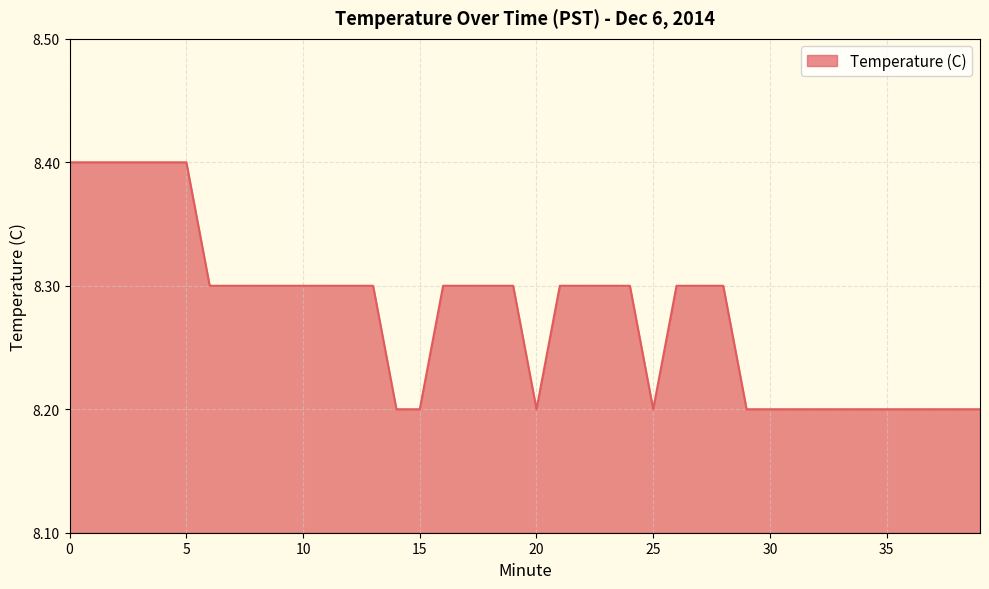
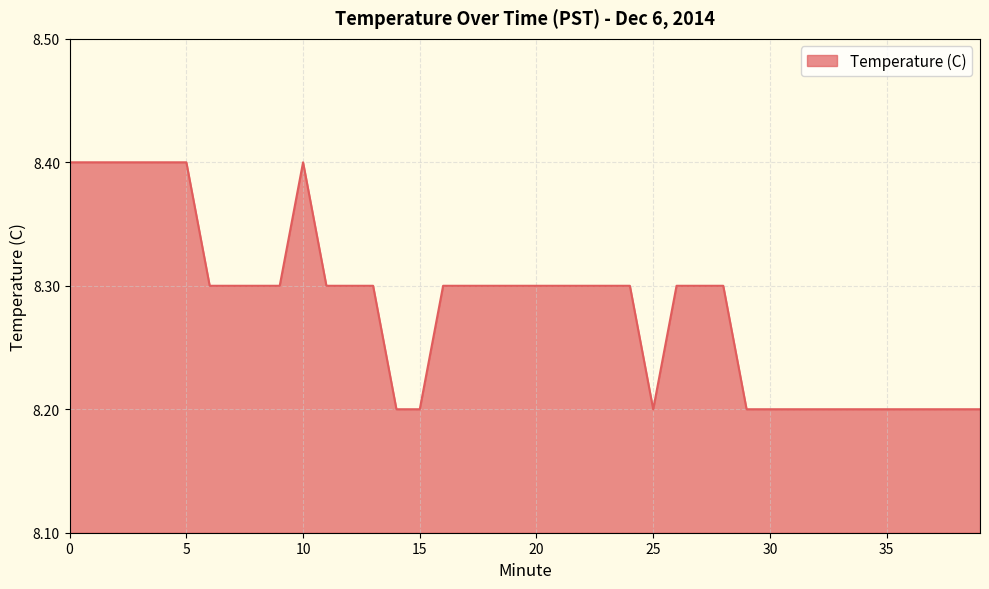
  {
    "0": 8.4,
    "5": 8.4,
-   "10": 8.3,
+   "10": 8.4,
    "15": 8.2,
-   "20": 8.2,
+   "20": 8.3,
    "25": 8.2,
    "30": 8.2,
    "35": 8.2
  }
